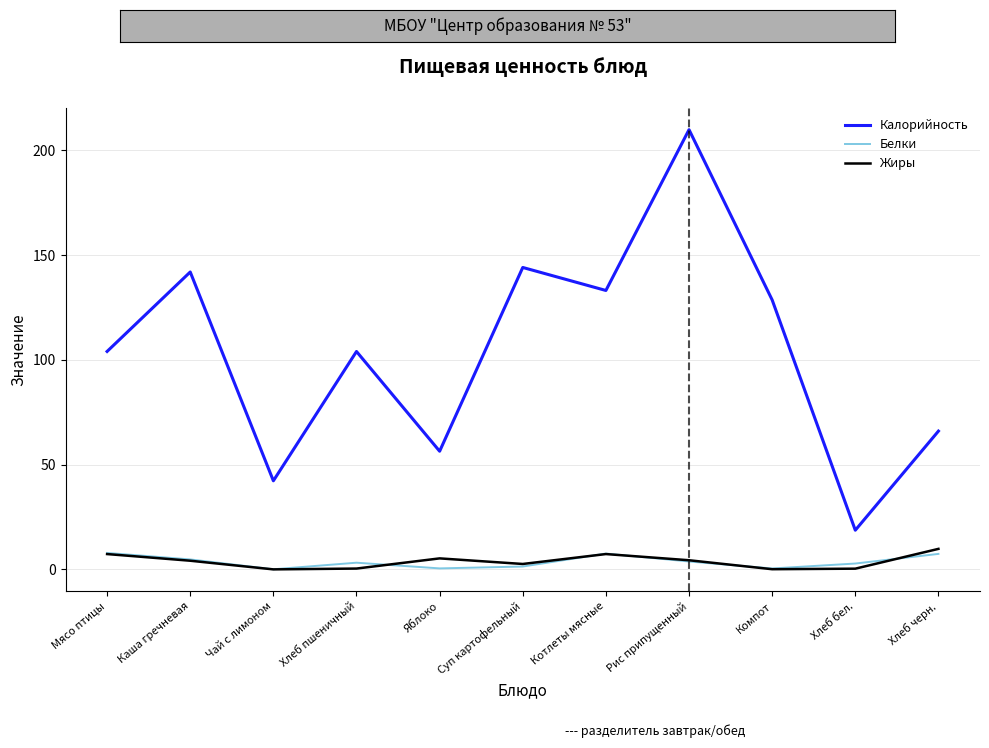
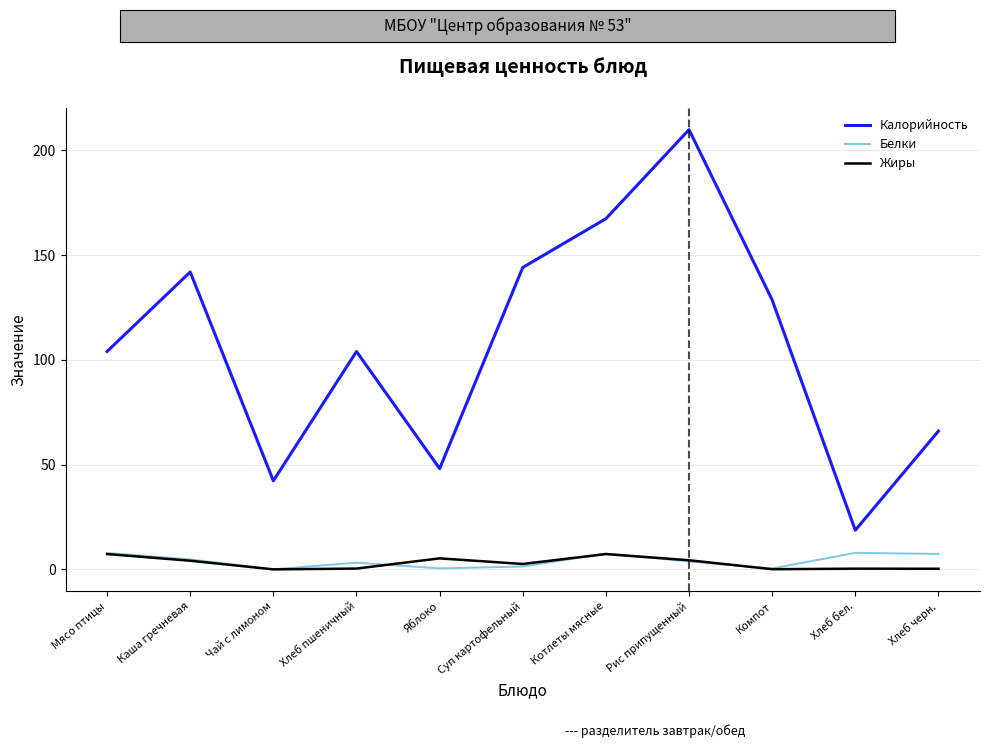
  {
    "Калорийность": {
      "Мясо птицы": 104,
      "Каша гречневая": 142,
      "Чай с лимоном": 42,
      "Хлеб пшеничный": 104,
-     "Яблоко": 56,
+     "Яблоко": 48,
      "Суп картофельный": 144,
-     "Котлеты мясные": 133,
+     "Котлеты мясные": 167,
      "Рис припущенный": 210,
      "Компот": 129,
      "Хлеб бел.": 19,
      "Хлеб черн.": 66
    },
    "Белки": {
      "Хлеб пшеничный": 3,
      "Яблоко": 0,
-     "Хлеб бел.": 3,
+     "Хлеб бел.": 8,
      "Хлеб черн.": 7
    },
    "Жиры": {
      "Хлеб пшеничный": 0,
      "Яблоко": 5,
      "Хлеб бел.": 0,
-     "Хлеб черн.": 10
+     "Хлеб черн.": 0
    }
  }
